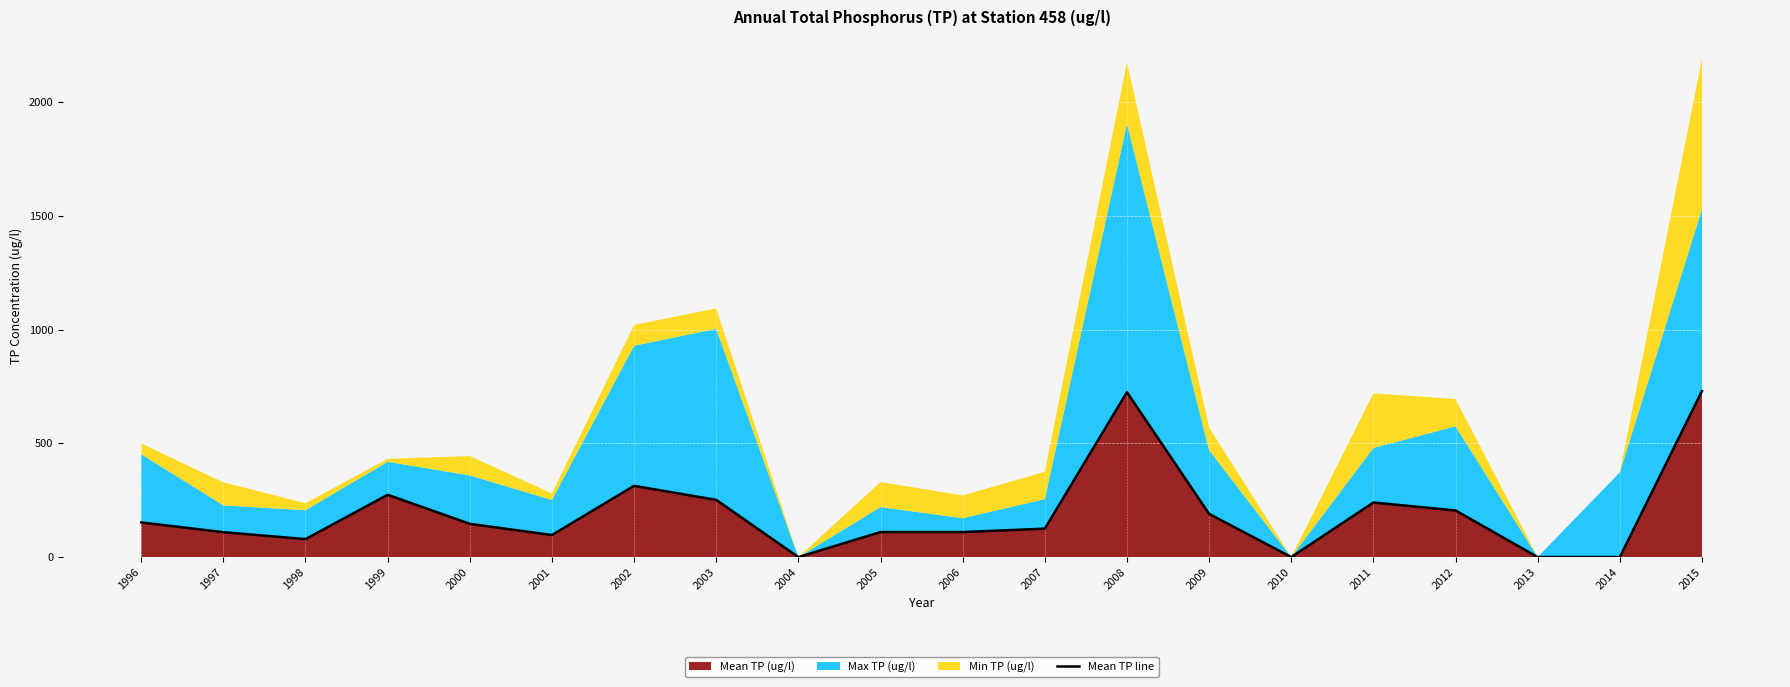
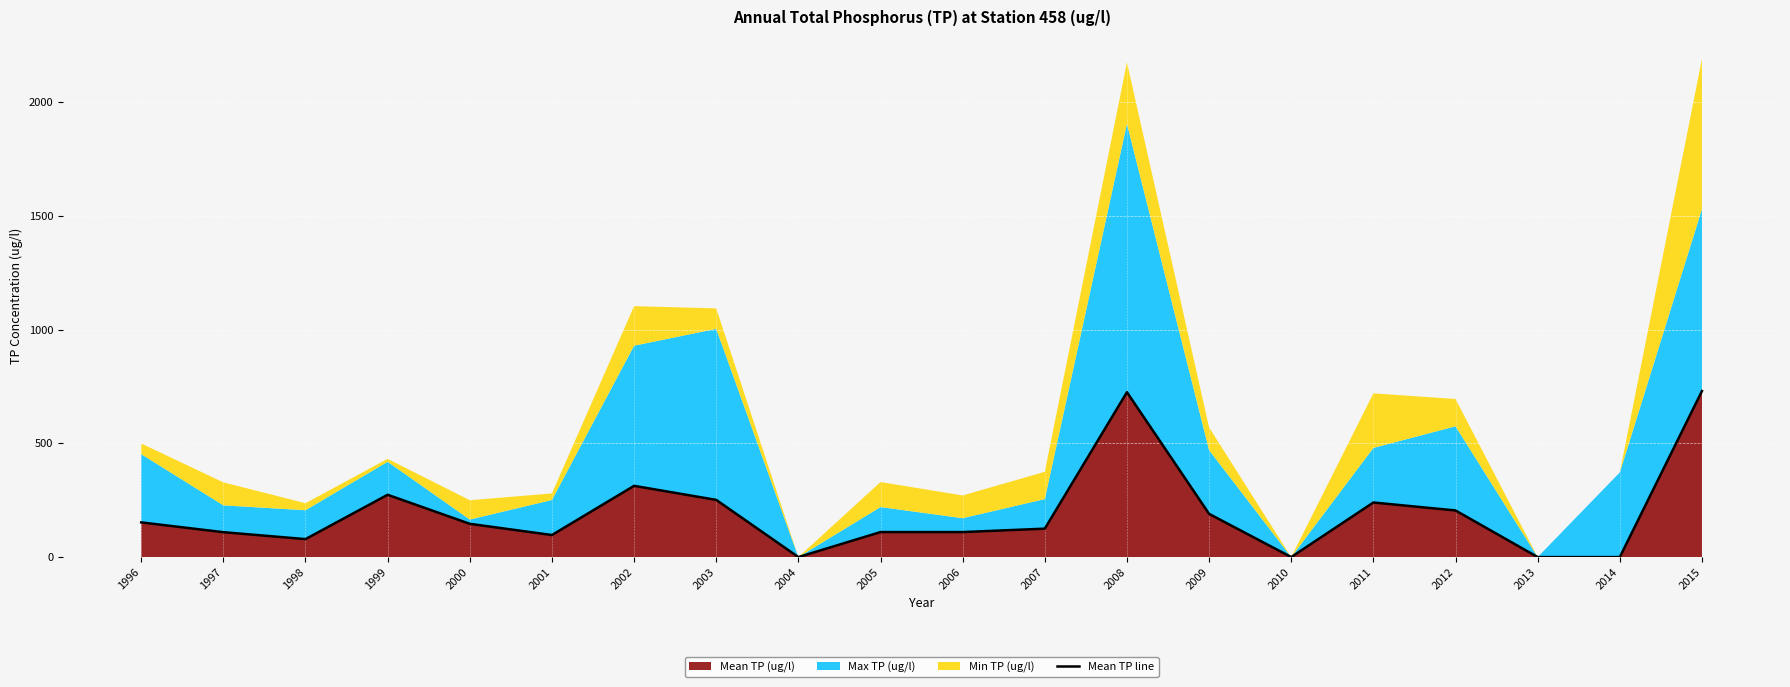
  {
    "Mean TP (ug/l)": {
      "1996": 150,
      "1997": 110,
      "1998": 80,
      "1999": 270,
      "2000": 150,
      "2001": 100,
      "2002": 310,
      "2003": 250,
      "2005": 110,
      "2006": 110,
      "2007": 130,
      "2008": 730,
      "2009": 190,
      "2011": 240,
      "2012": 210,
      "2014": 0,
      "2015": 730
    },
    "Max TP (ug/l)": {
      "1996": 300,
      "1997": 120,
      "1998": 130,
      "1999": 150,
-     "2000": 210,
+     "2000": 20,
      "2001": 150,
      "2002": 620,
      "2003": 750,
      "2005": 110,
      "2006": 60,
      "2007": 130,
      "2008": 1180,
      "2009": 280,
      "2011": 240,
      "2012": 370,
      "2015": 800
    },
    "Min TP (ug/l)": {
      "1996": 50,
      "1997": 100,
      "1998": 30,
      "1999": 10,
      "2000": 90,
      "2001": 30,
-     "2002": 90,
+     "2002": 170,
      "2003": 90,
      "2005": 110,
      "2006": 100,
      "2007": 120,
      "2008": 270,
      "2009": 100,
      "2011": 240,
      "2012": 120,
      "2015": 660
    }
  }
